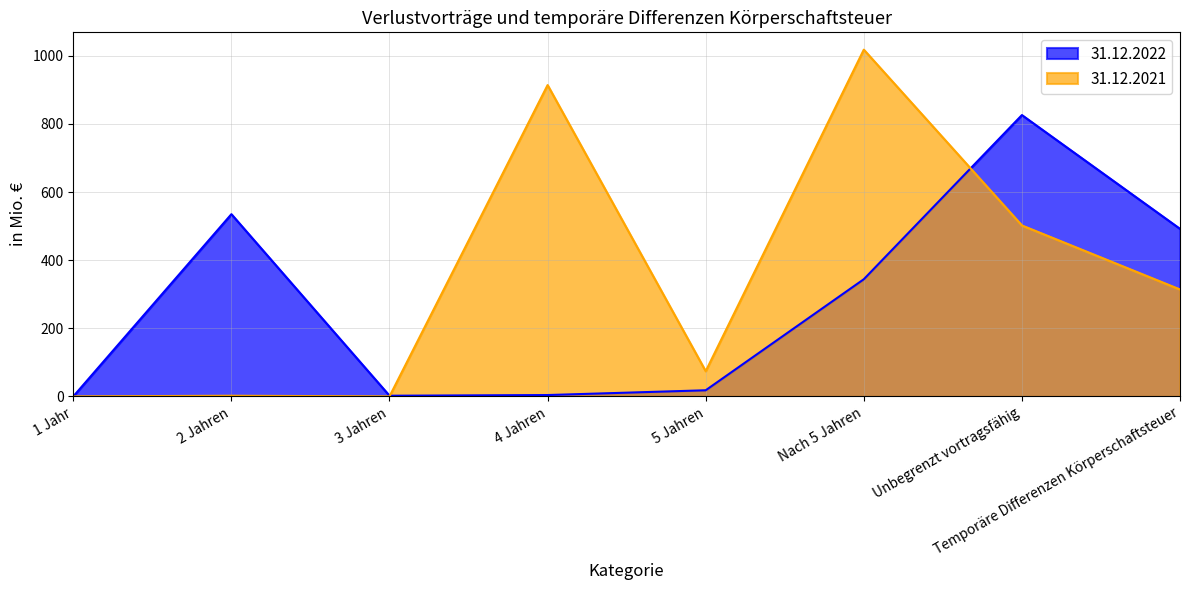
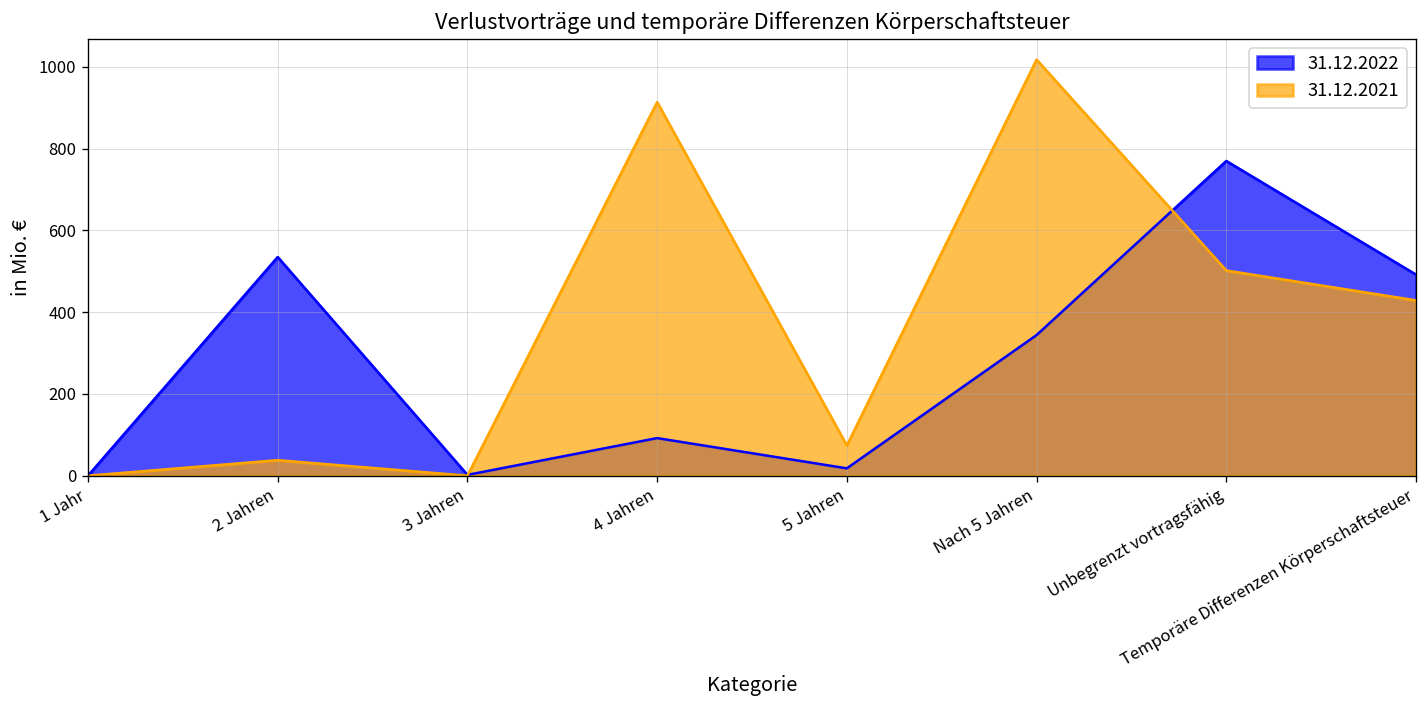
  {
    "31.12.2022": {
      "2 Jahren": 540,
-     "4 Jahren": 0,
+     "4 Jahren": 90,
      "5 Jahren": 20,
      "Nach 5 Jahren": 340,
-     "Unbegrenzt vortragsfähig": 830,
+     "Unbegrenzt vortragsfähig": 770,
      "Temporäre Differenzen Körperschaftsteuer": 490
    },
    "31.12.2021": {
-     "2 Jahren": 0,
+     "2 Jahren": 40,
      "4 Jahren": 910,
      "5 Jahren": 70,
      "Nach 5 Jahren": 1020,
      "Unbegrenzt vortragsfähig": 500,
-     "Temporäre Differenzen Körperschaftsteuer": 310
+     "Temporäre Differenzen Körperschaftsteuer": 430
    }
  }
